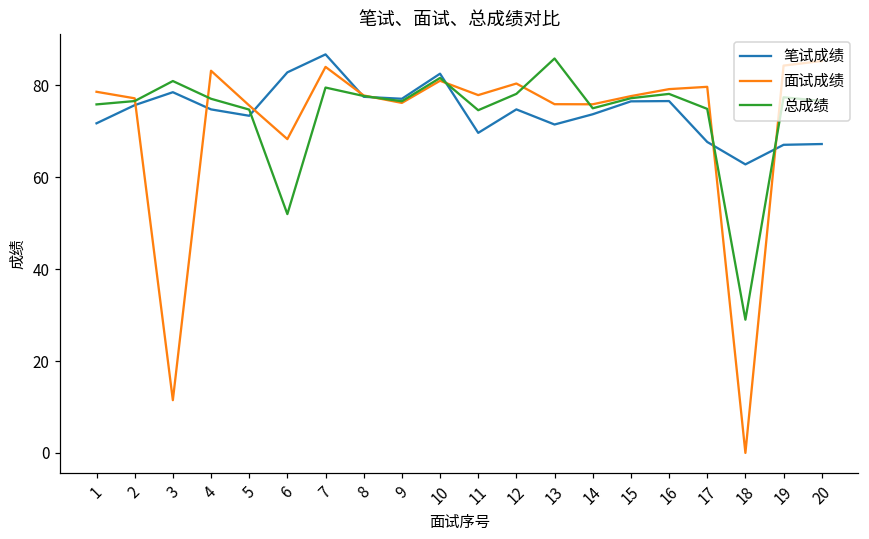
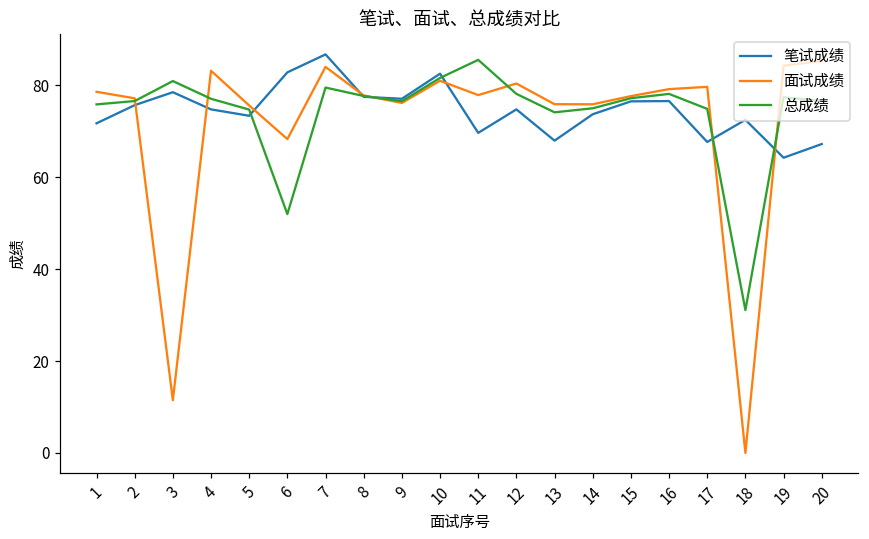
  {
    "笔试成绩": {
      "1": 72,
      "2": 76,
      "3": 79,
      "4": 75,
      "5": 73,
      "6": 83,
      "7": 87,
      "10": 83,
      "11": 70,
      "12": 75,
-     "13": 71,
+     "13": 68,
      "14": 74,
      "15": 77,
      "16": 77,
      "17": 68,
-     "18": 63,
-     "19": 67,
+     "18": 73,
+     "19": 64,
      "20": 67
    },
    "面试成绩": {
      "1": 79,
      "3": 11,
      "4": 83,
      "5": 76,
      "6": 68,
      "7": 84,
      "11": 78,
      "12": 80,
      "13": 76,
      "14": 76,
      "16": 79,
      "17": 80,
      "18": 0
    },
    "总成绩": {
      "1": 76,
      "3": 81,
      "4": 77,
      "5": 75,
      "6": 52,
      "7": 80,
-     "11": 75,
+     "11": 86,
      "12": 78,
-     "13": 86,
+     "13": 74,
      "14": 75,
      "16": 78,
      "17": 75,
-     "18": 29
+     "18": 31
    }
  }
